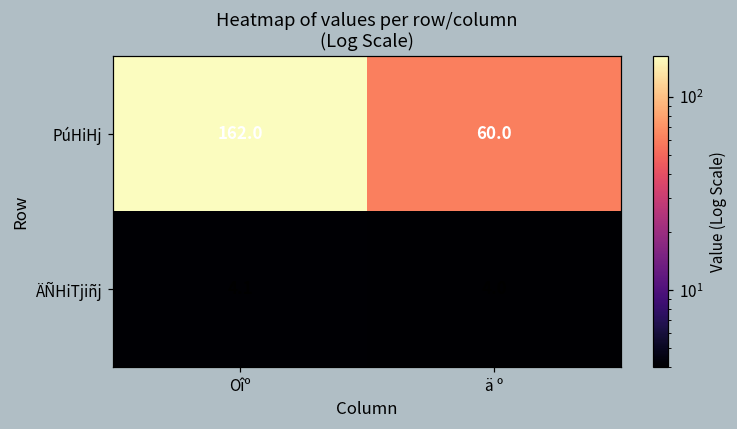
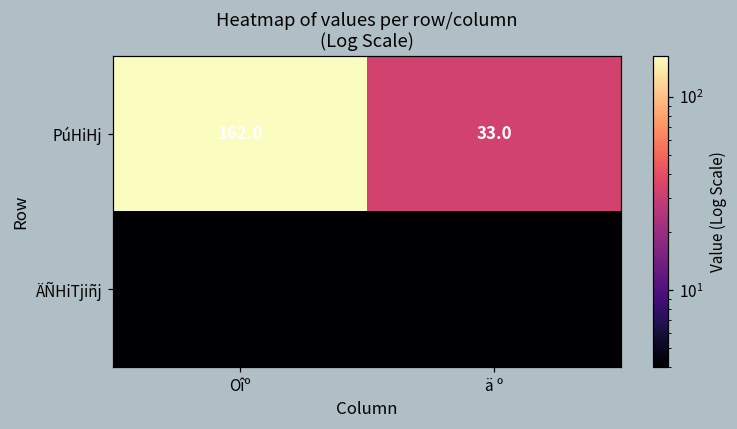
  {
    "PúHiHj": {
      "Oîº": 162.0,
-     "ä º": 60.0
+     "ä º": 33.0
    }
  }
